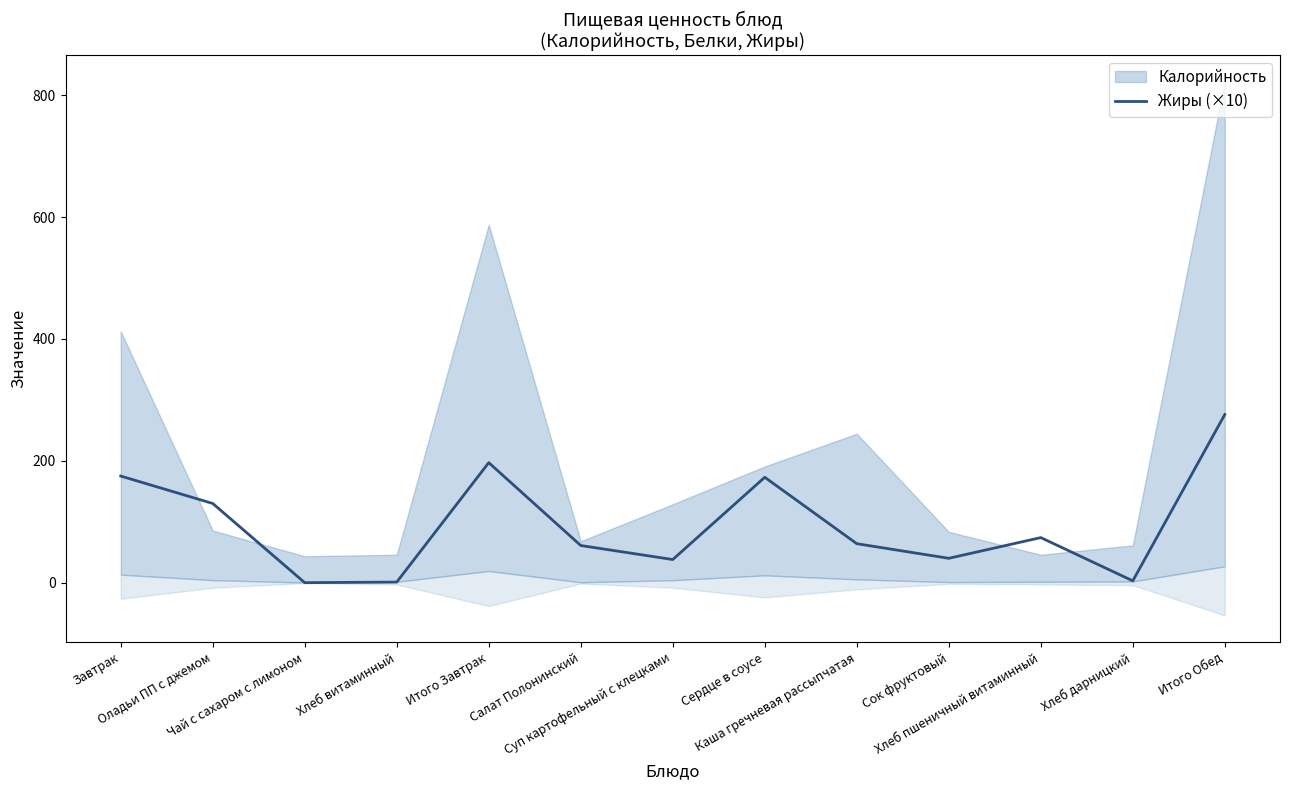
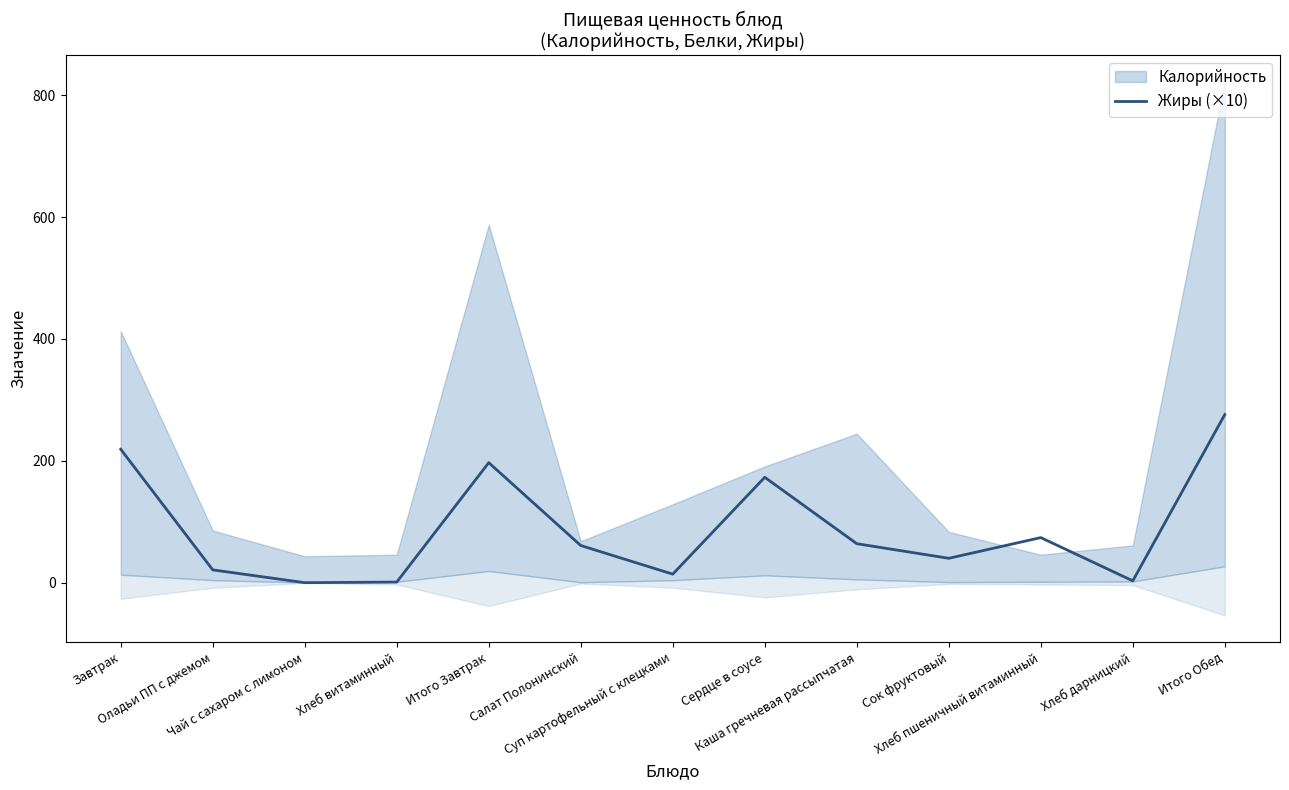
  {
    "Жиры (×10)": {
-     "Завтрак": 180,
-     "Оладьи ПП с джемом": 130,
+     "Завтрак": 220,
+     "Оладьи ПП с джемом": 20,
      "Итого Завтрак": 200,
      "Салат Полонинский": 60,
-     "Суп картофельный с клецками": 40,
+     "Суп картофельный с клецками": 10,
      "Сердце в соусе": 170,
      "Каша гречневая рассыпчатая": 60,
      "Сок фруктовый": 40,
      "Хлеб пшеничный витаминный": 70,
      "Итого Обед": 280
    }
  }
